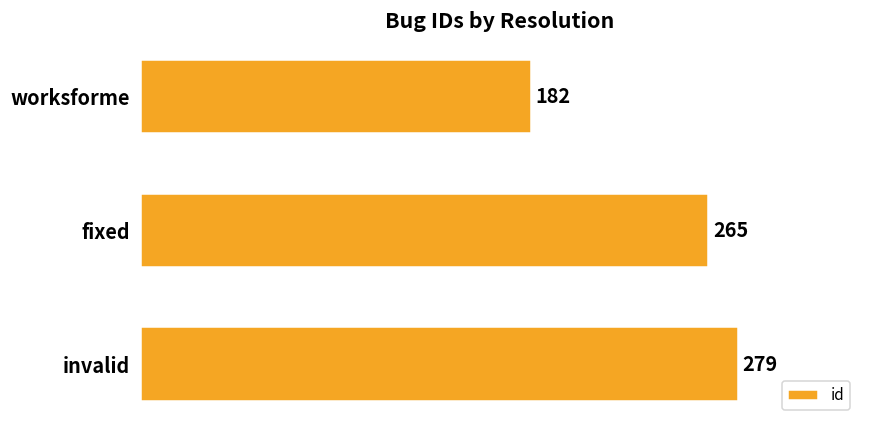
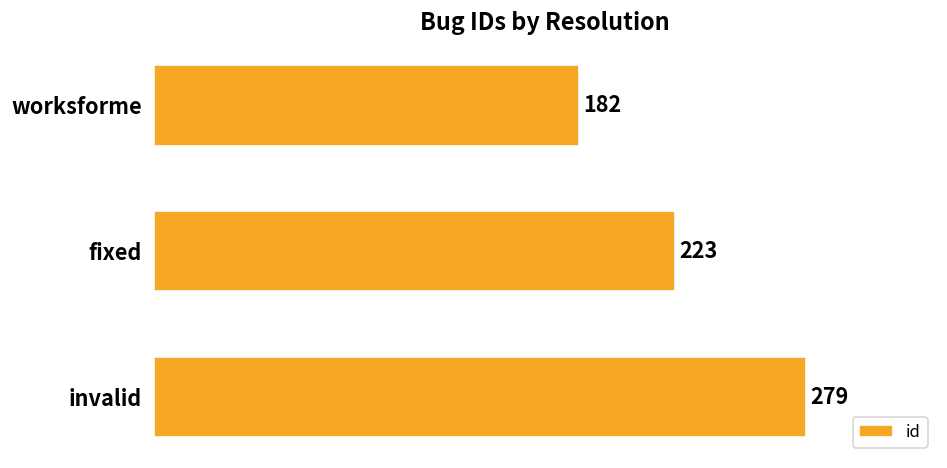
  {
    "worksforme": 182,
-   "fixed": 265,
+   "fixed": 223,
    "invalid": 279
  }
